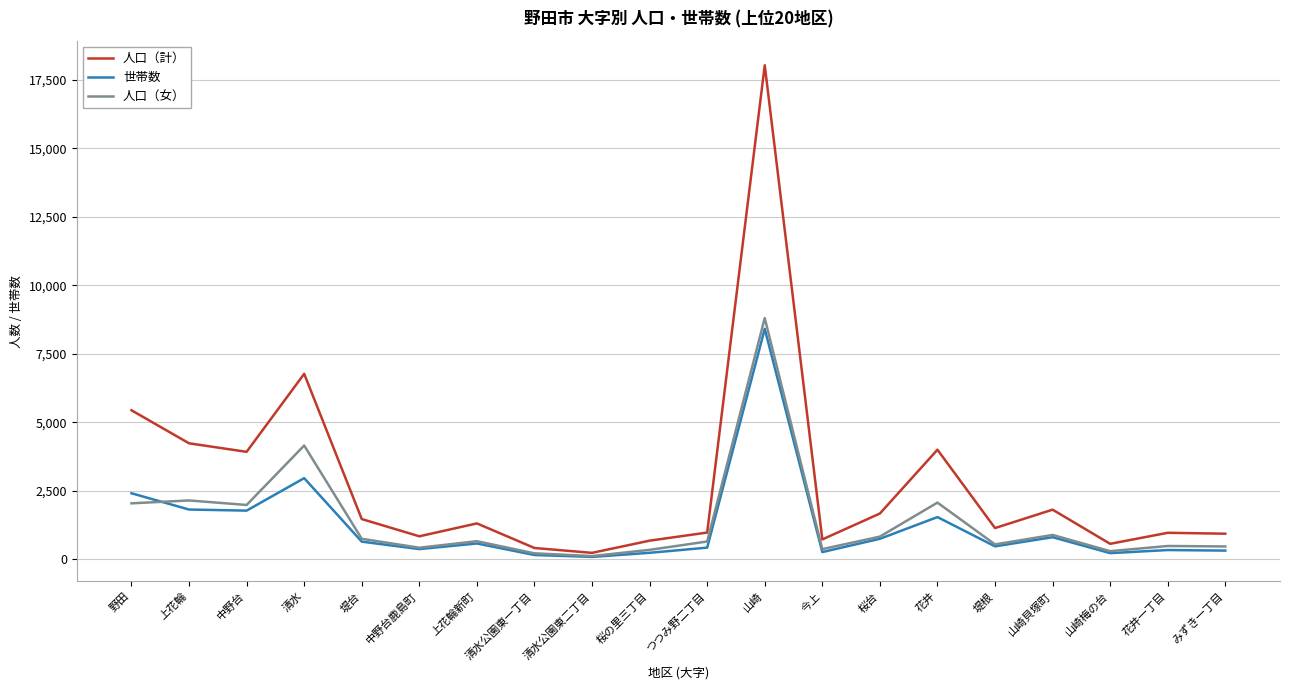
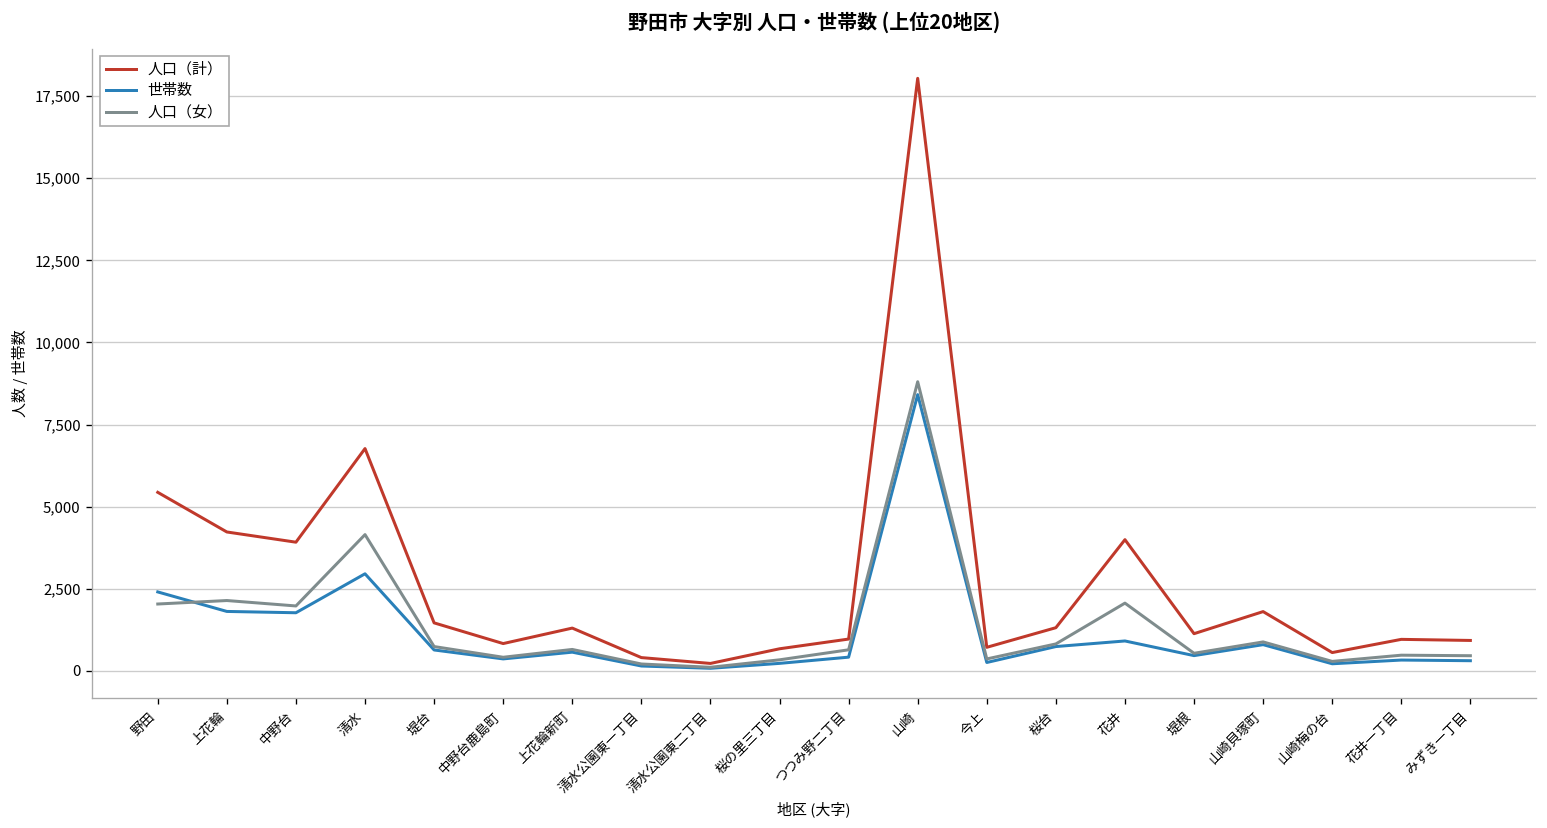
  {
    "人口（計）": {
      "野田": "5,400",
      "上花輪": "4,200",
      "中野台": "3,900",
      "清水": "6,800",
      "堤台": "1,500",
      "中野台鹿島町": "800",
      "上花輪新町": "1,300",
      "清水公園東一丁目": "400",
      "清水公園東二丁目": "200",
      "桜の里三丁目": "700",
      "つつみ野二丁目": "1,000",
      "山崎": "18,000",
      "今上": "700",
-     "桜台": "1,700",
+     "桜台": "1,300",
      "花井": "4,000",
      "堤根": "1,100",
      "山崎貝塚町": "1,800",
      "山崎梅の台": "600",
      "花井一丁目": "1,000",
      "みずき一丁目": "900"
    },
    "世帯数": {
      "野田": "2,400",
      "上花輪": "1,800",
      "中野台": "1,800",
      "清水": "3,000",
      "堤台": "600",
      "桜の里三丁目": "200",
      "つつみ野二丁目": "400",
      "山崎": "8,400",
      "今上": "300",
-     "花井": "1,500",
+     "花井": "900",
      "花井一丁目": "300",
      "みずき一丁目": "300"
    },
    "人口（女）": {
      "野田": "2,000",
      "上花輪": "2,100",
      "中野台": "2,000",
      "清水": "4,200",
      "堤台": "700",
      "桜の里三丁目": "300",
      "つつみ野二丁目": "600",
      "山崎": "8,800",
      "今上": "400",
      "花井": "2,100",
      "花井一丁目": "500",
      "みずき一丁目": "500"
    }
  }
